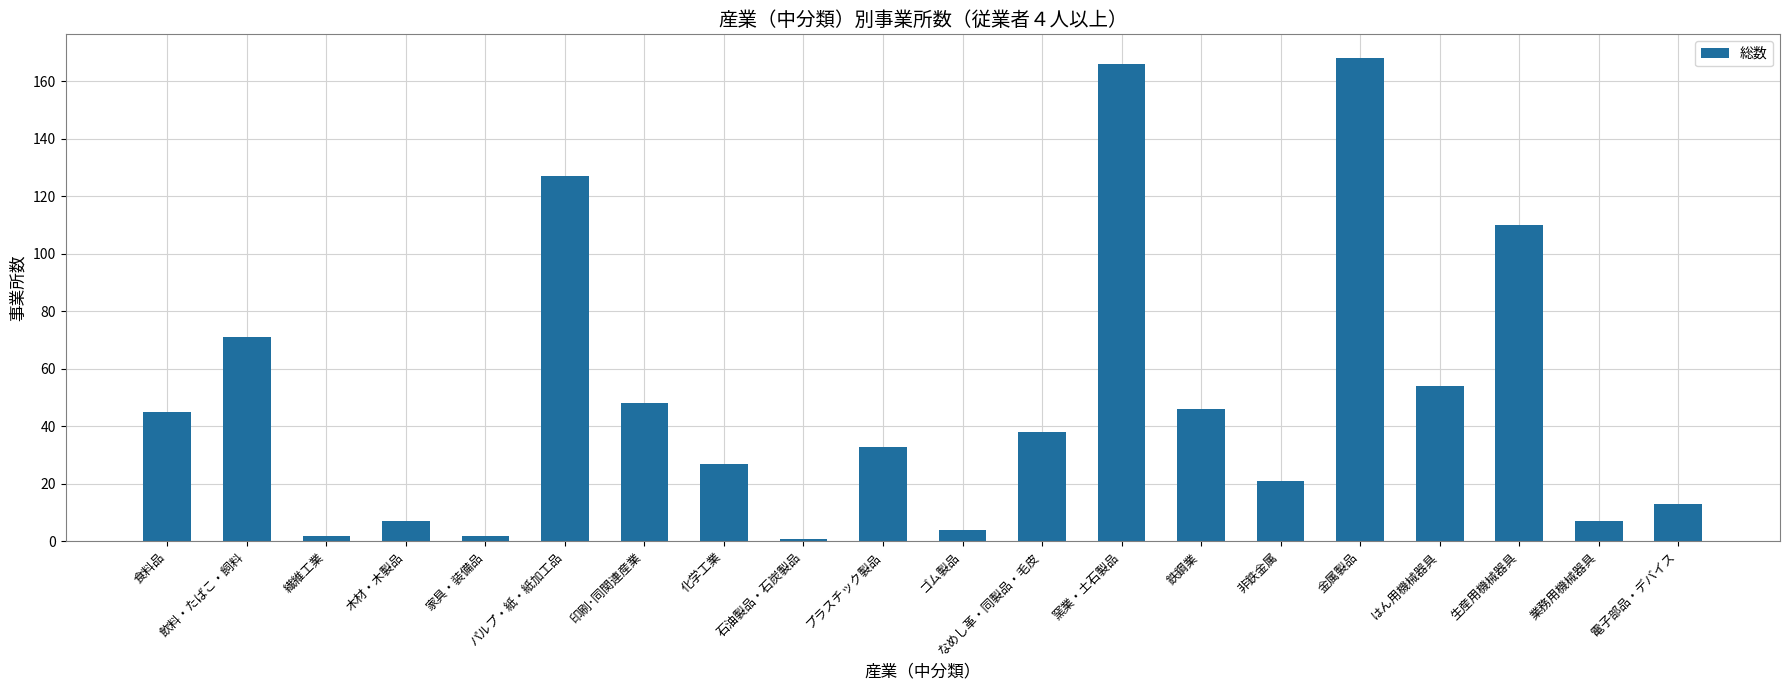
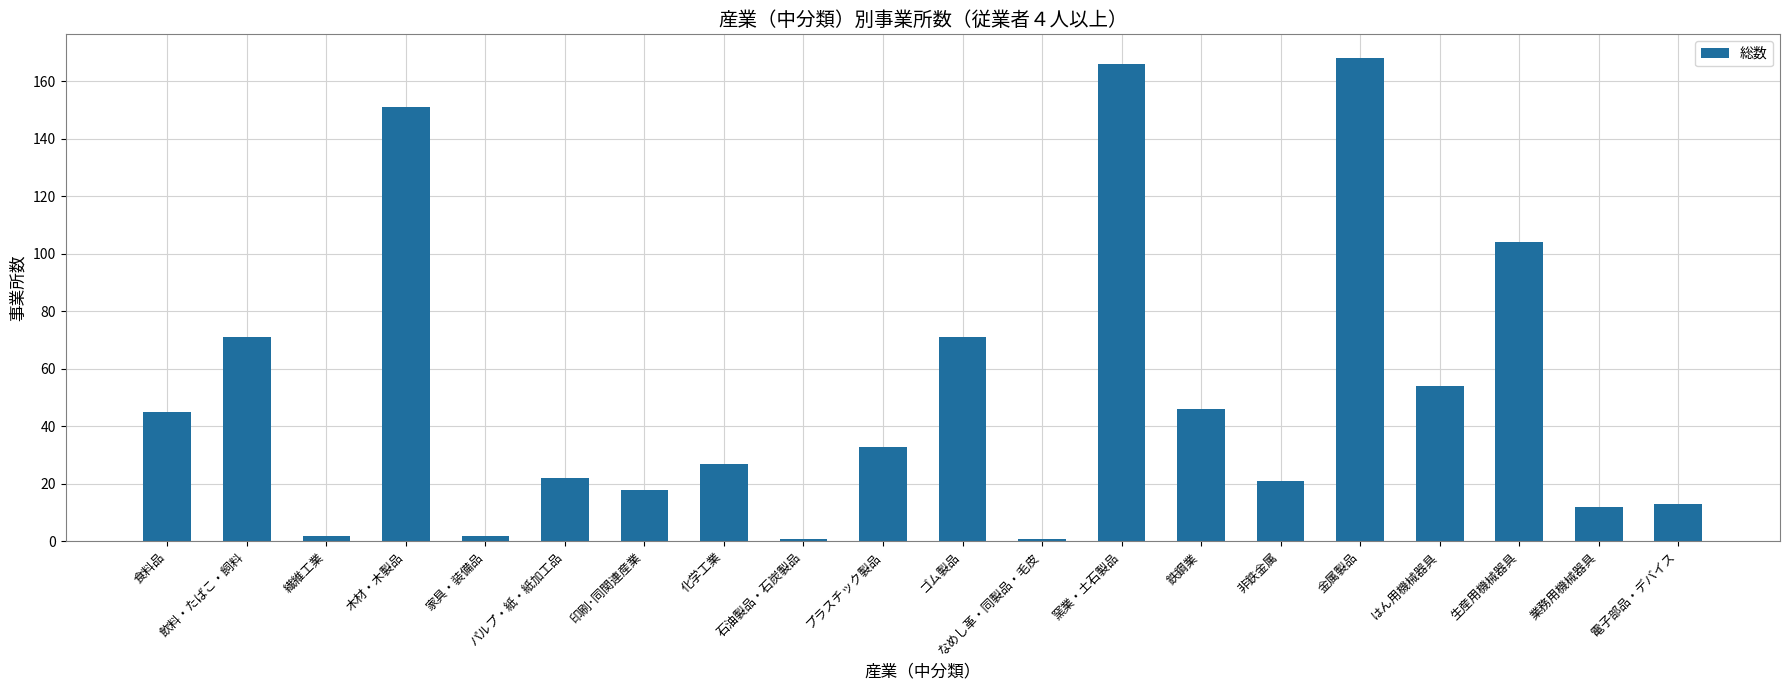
  {
    "食料品": 45,
    "飲料・たばこ・飼料": 71,
    "繊維工業": 2,
-   "木材・木製品": 7,
+   "木材・木製品": 151,
    "家具・装備品": 2,
-   "パルプ・紙・紙加工品": 127,
-   "印刷･同関連産業": 48,
+   "パルプ・紙・紙加工品": 22,
+   "印刷･同関連産業": 18,
    "化学工業": 27,
    "石油製品・石炭製品": 1,
    "プラスチック製品": 33,
-   "ゴム製品": 4,
-   "なめし革・同製品・毛皮": 38,
+   "ゴム製品": 71,
+   "なめし革・同製品・毛皮": 1,
    "窯業・土石製品": 166,
    "鉄鋼業": 46,
    "非鉄金属": 21,
    "金属製品": 168,
    "はん用機械器具": 54,
-   "生産用機械器具": 110,
-   "業務用機械器具": 7,
+   "生産用機械器具": 104,
+   "業務用機械器具": 12,
    "電子部品・デバイス": 13
  }
